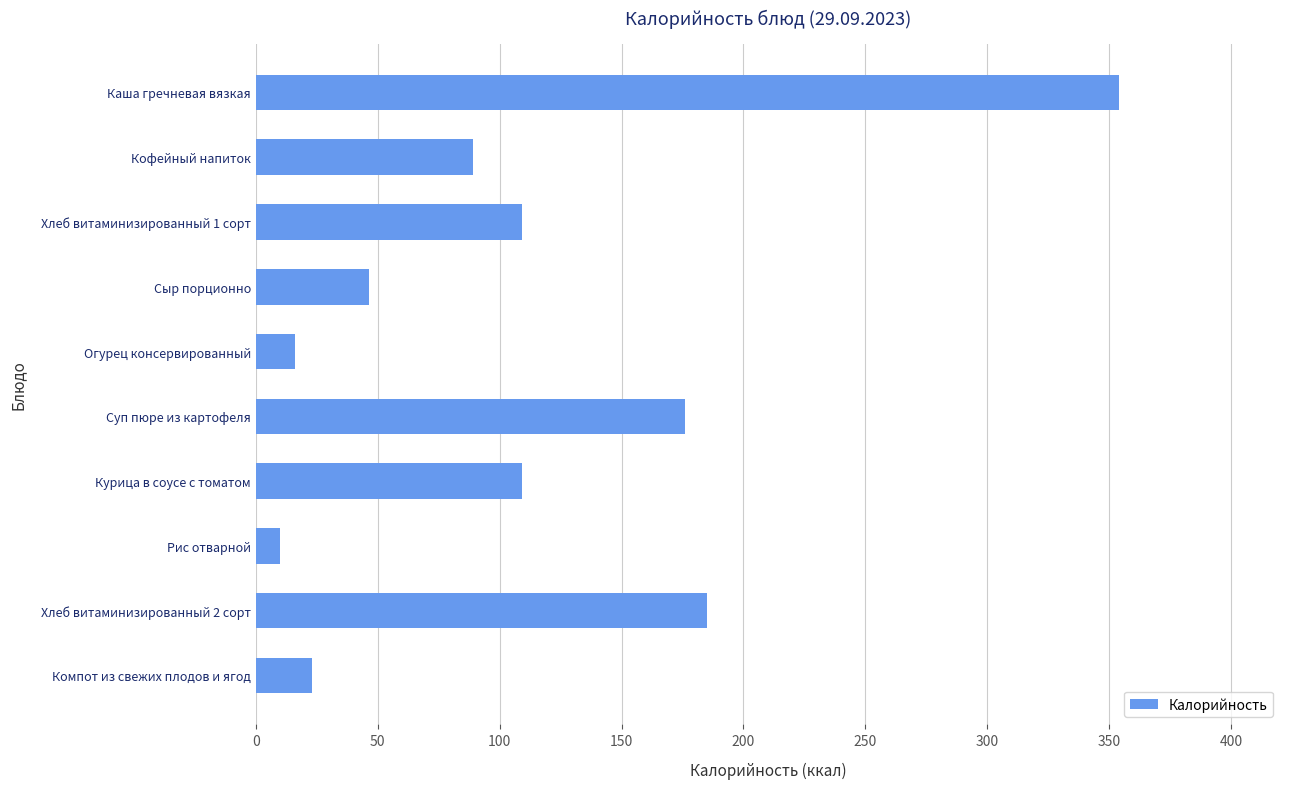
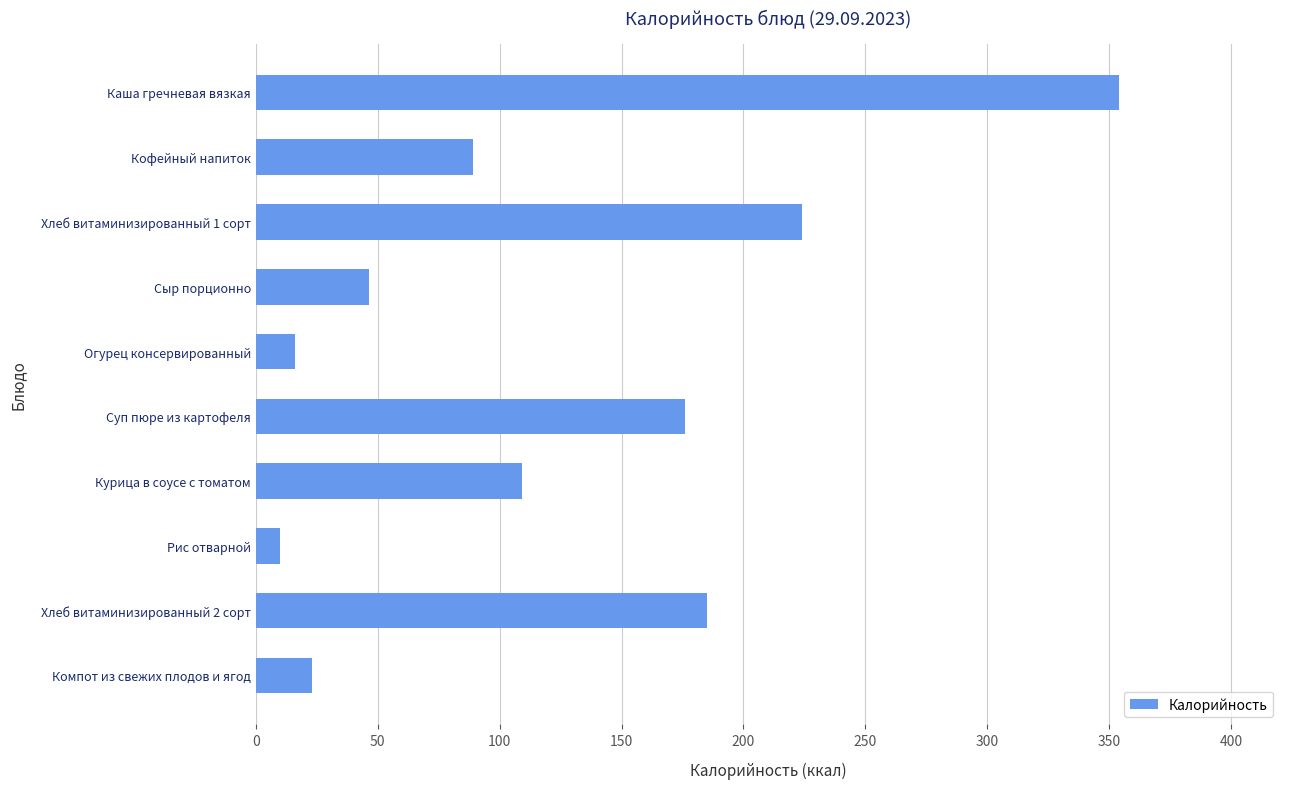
  {
    "Каша гречневая вязкая": 354,
    "Кофейный напиток": 89,
-   "Хлеб витаминизированный 1 сорт": 109,
+   "Хлеб витаминизированный 1 сорт": 224,
    "Сыр порционно": 47,
    "Огурец консервированный": 16,
    "Суп пюре из картофеля": 176,
    "Курица в соусе с томатом": 109,
    "Рис отварной": 10,
    "Хлеб витаминизированный 2 сорт": 185,
    "Компот из свежих плодов и ягод": 23
  }
